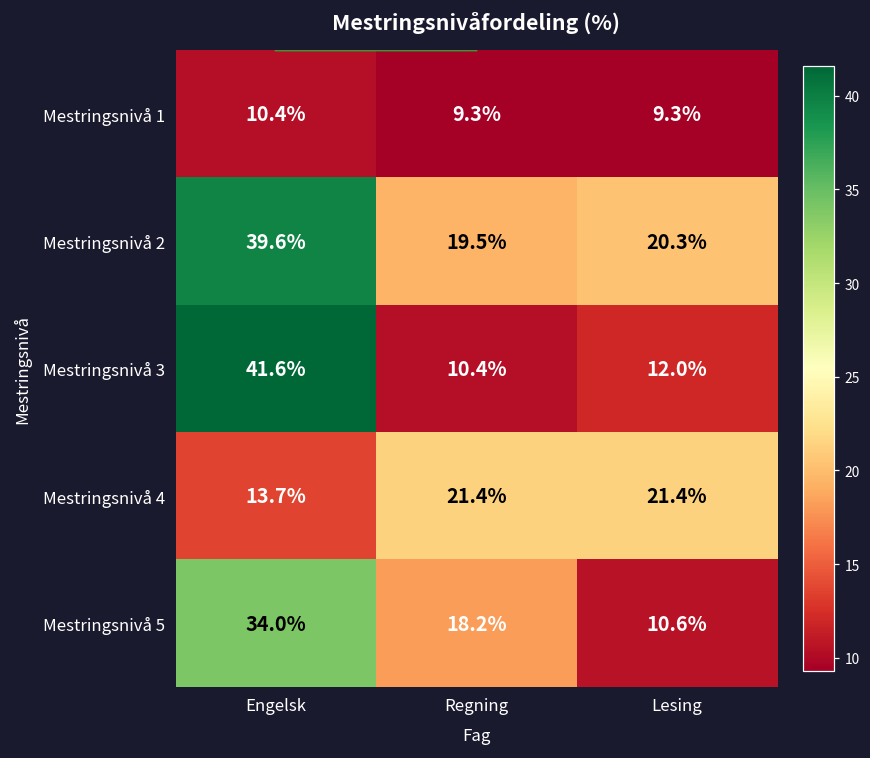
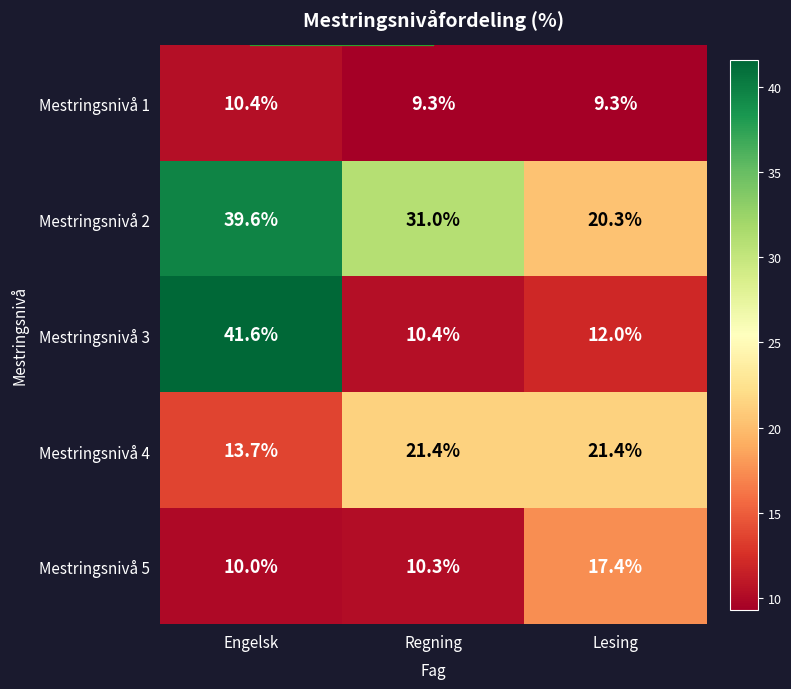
  {
    "Mestringsnivå 1": {
      "Engelsk": "10.4%",
      "Regning": "9.3%",
      "Lesing": "9.3%"
    },
    "Mestringsnivå 2": {
      "Engelsk": "39.6%",
-     "Regning": "19.5%",
+     "Regning": "31.0%",
      "Lesing": "20.3%"
    },
    "Mestringsnivå 3": {
      "Engelsk": "41.6%",
      "Regning": "10.4%",
      "Lesing": "12.0%"
    },
    "Mestringsnivå 4": {
      "Engelsk": "13.7%",
      "Regning": "21.4%",
      "Lesing": "21.4%"
    },
    "Mestringsnivå 5": {
-     "Engelsk": "34.0%",
-     "Regning": "18.2%",
-     "Lesing": "10.6%"
+     "Engelsk": "10.0%",
+     "Regning": "10.3%",
+     "Lesing": "17.4%"
    }
  }
